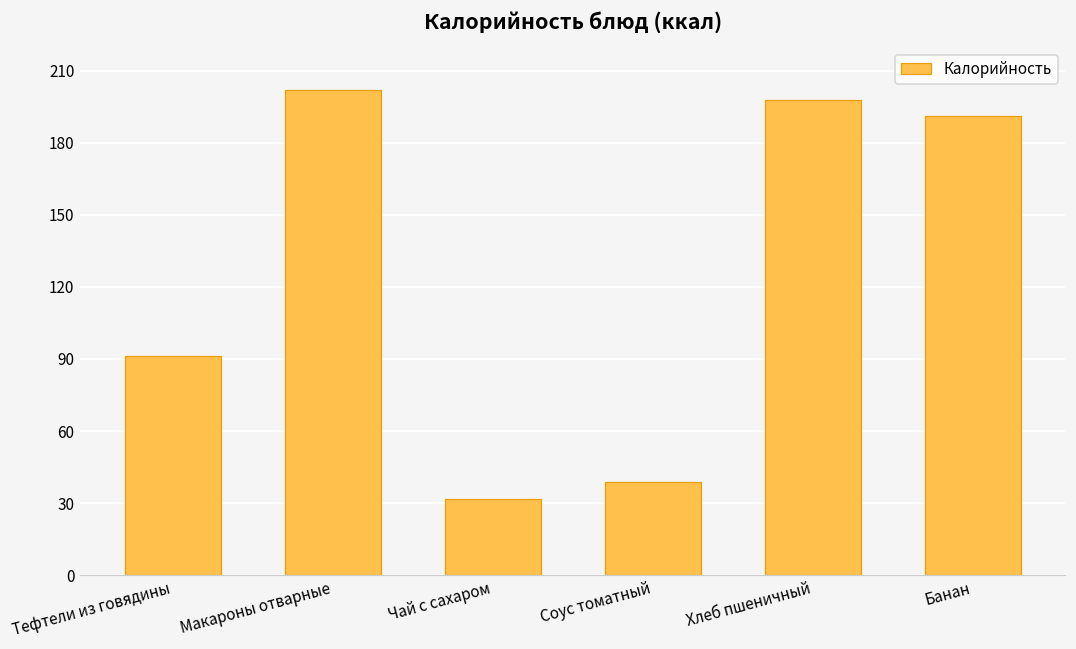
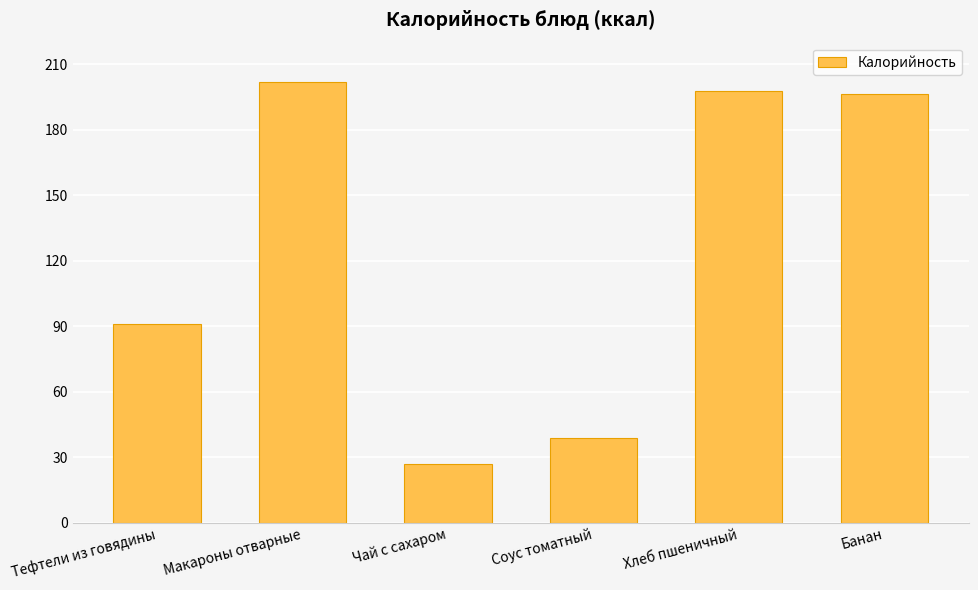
  {
    "Тефтели из говядины": 91,
    "Макароны отварные": 202,
-   "Чай с сахаром": 32,
+   "Чай с сахаром": 27,
    "Соус томатный": 39,
    "Хлеб пшеничный": 198,
-   "Банан": 191
+   "Банан": 196
  }
